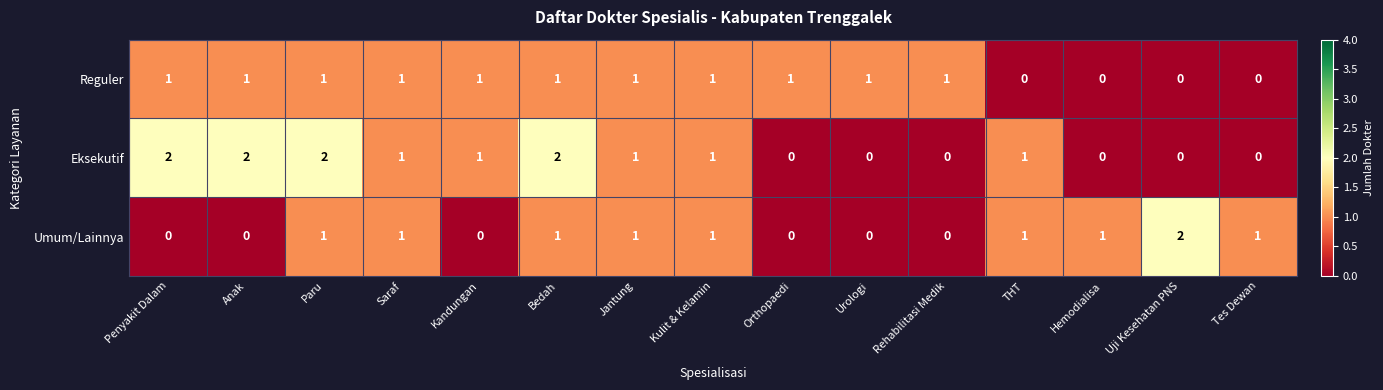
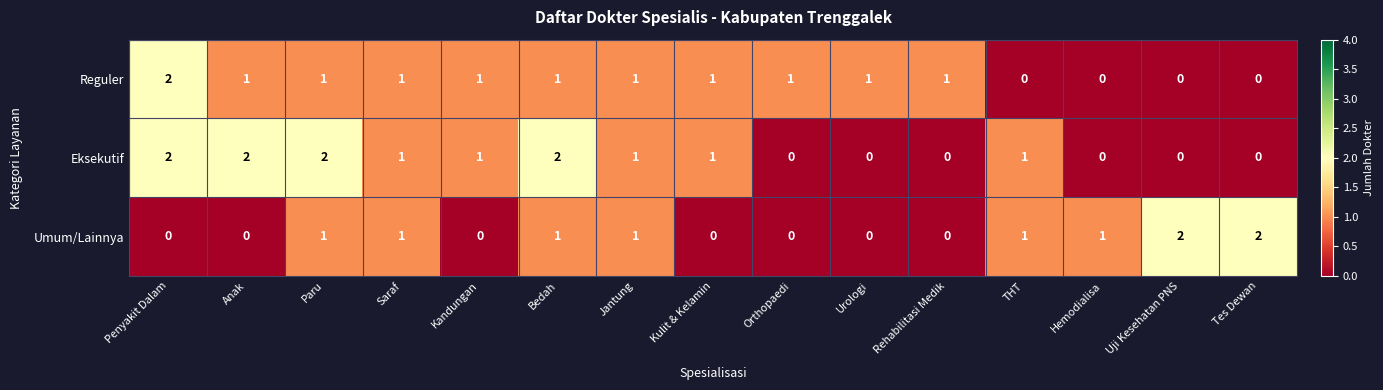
  {
    "Reguler": {
-     "Penyakit Dalam": 1,
+     "Penyakit Dalam": 2,
      "Anak": 1,
      "Paru": 1,
      "Saraf": 1,
      "Kandungan": 1,
      "Bedah": 1,
      "Jantung": 1,
      "Kulit & Kelamin": 1,
      "Orthopaedi": 1,
      "Urologi": 1,
      "Rehabilitasi Medik": 1,
      "THT": 0,
      "Hemodialisa": 0,
      "Uji Kesehatan PNS": 0,
      "Tes Dewan": 0
    },
    "Eksekutif": {
      "Penyakit Dalam": 2,
      "Anak": 2,
      "Paru": 2,
      "Saraf": 1,
      "Kandungan": 1,
      "Bedah": 2,
      "Jantung": 1,
      "Kulit & Kelamin": 1,
      "Orthopaedi": 0,
      "Urologi": 0,
      "Rehabilitasi Medik": 0,
      "THT": 1,
      "Hemodialisa": 0,
      "Uji Kesehatan PNS": 0,
      "Tes Dewan": 0
    },
    "Umum/Lainnya": {
      "Penyakit Dalam": 0,
      "Anak": 0,
      "Paru": 1,
      "Saraf": 1,
      "Kandungan": 0,
      "Bedah": 1,
      "Jantung": 1,
-     "Kulit & Kelamin": 1,
+     "Kulit & Kelamin": 0,
      "Orthopaedi": 0,
      "Urologi": 0,
      "Rehabilitasi Medik": 0,
      "THT": 1,
      "Hemodialisa": 1,
      "Uji Kesehatan PNS": 2,
-     "Tes Dewan": 1
+     "Tes Dewan": 2
    }
  }
